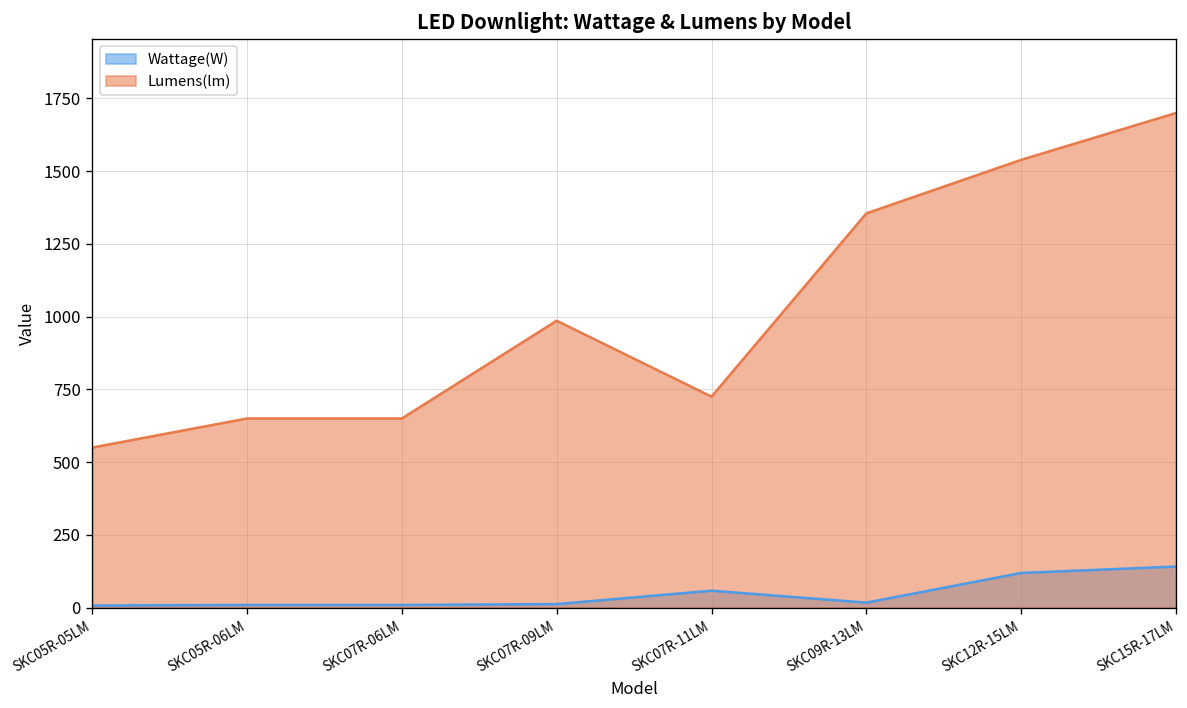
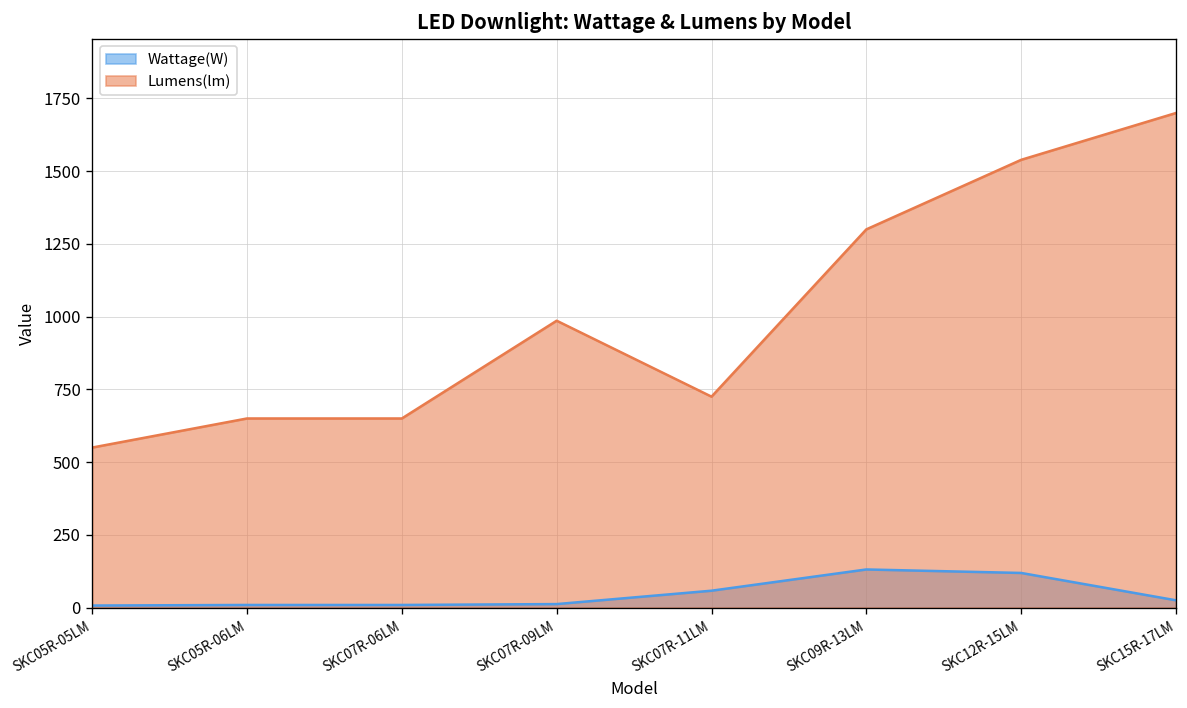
  {
    "Wattage(W)": {
      "SKC05R-05LM": 10,
      "SKC05R-06LM": 10,
      "SKC07R-06LM": 10,
      "SKC07R-09LM": 10,
      "SKC07R-11LM": 60,
-     "SKC09R-13LM": 20,
+     "SKC09R-13LM": 130,
      "SKC12R-15LM": 120,
-     "SKC15R-17LM": 140
+     "SKC15R-17LM": 30
    },
    "Lumens(lm)": {
      "SKC05R-05LM": 550,
      "SKC05R-06LM": 650,
      "SKC07R-06LM": 650,
      "SKC07R-09LM": 990,
      "SKC07R-11LM": 730,
-     "SKC09R-13LM": 1360,
+     "SKC09R-13LM": 1300,
      "SKC12R-15LM": 1540,
      "SKC15R-17LM": 1700
    }
  }
